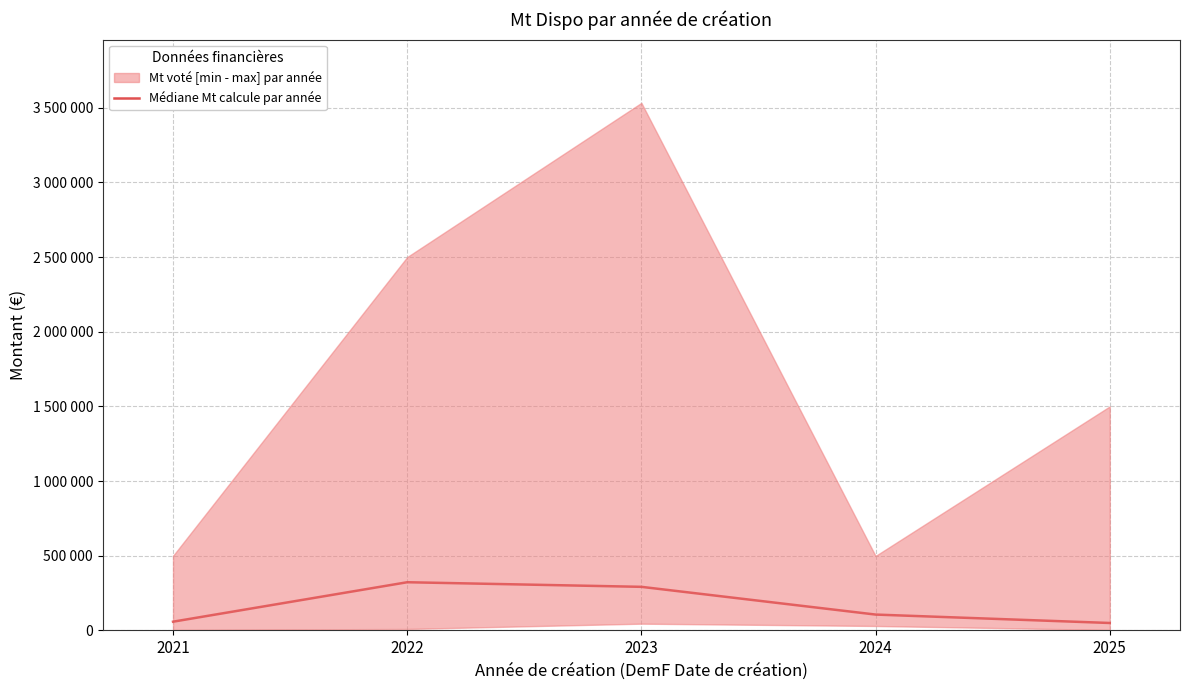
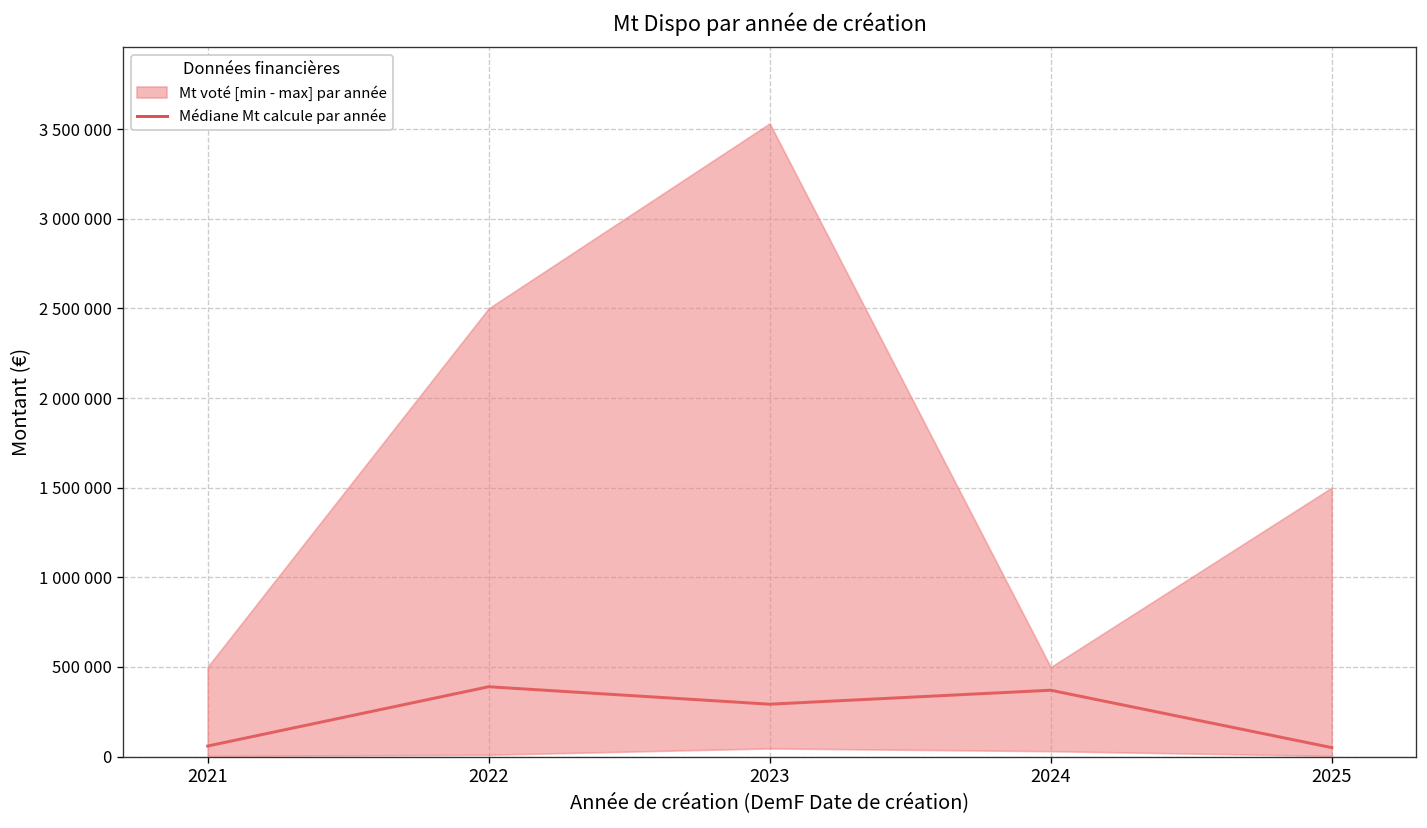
  {
    "Médiane Mt calcule par année": {
      "2021": 60000,
-     "2022": 320000,
+     "2022": 390000,
      "2023": 290000,
-     "2024": 110000,
+     "2024": 370000,
      "2025": 50000
    }
  }
